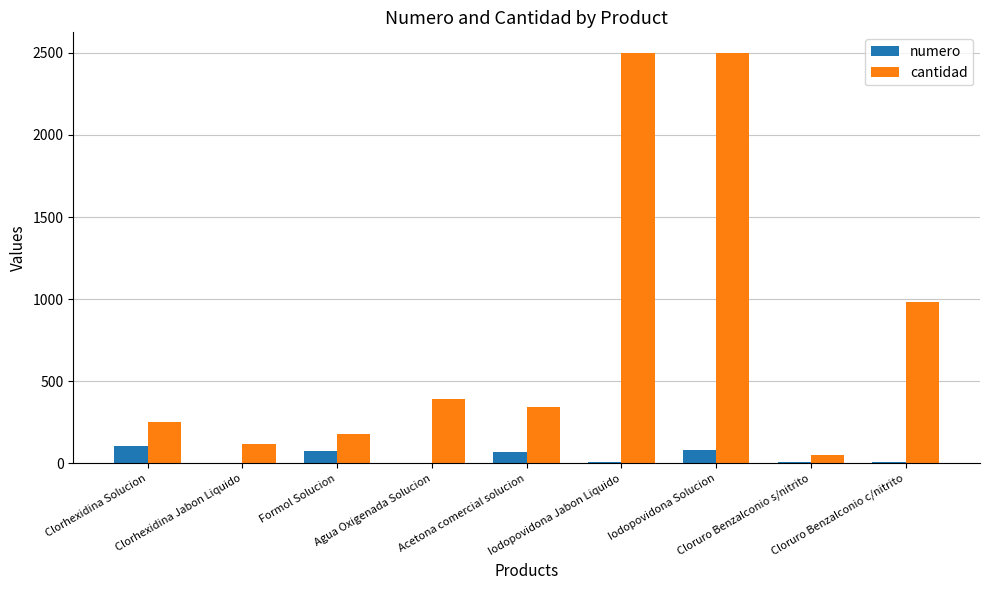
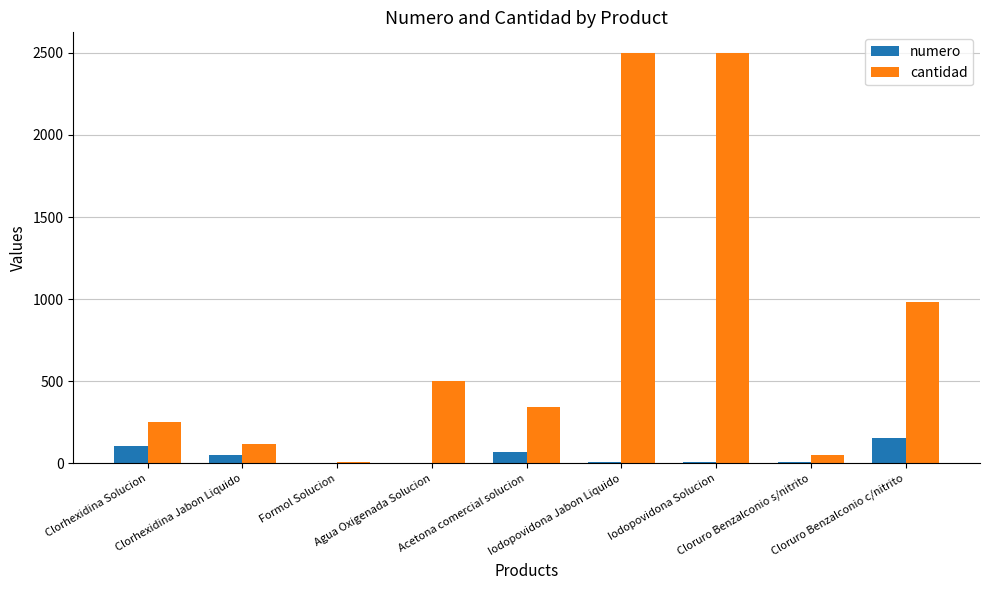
  {
    "numero": {
      "Clorhexidina Solucion": 110,
-     "Clorhexidina Jabon Liquido": 0,
-     "Formol Solucion": 70,
+     "Clorhexidina Jabon Liquido": 50,
+     "Formol Solucion": 0,
      "Acetona comercial solucion": 70,
-     "Iodopovidona Solucion": 80,
-     "Cloruro Benzalconio c/nitrito": 10
+     "Iodopovidona Solucion": 10,
+     "Cloruro Benzalconio c/nitrito": 160
    },
    "cantidad": {
      "Clorhexidina Solucion": 250,
      "Clorhexidina Jabon Liquido": 120,
-     "Formol Solucion": 180,
-     "Agua Oxigenada Solucion": 390,
+     "Formol Solucion": 10,
+     "Agua Oxigenada Solucion": 500,
      "Acetona comercial solucion": 340,
      "Iodopovidona Jabon Liquido": 2500,
      "Iodopovidona Solucion": 2500,
      "Cloruro Benzalconio s/nitrito": 50,
      "Cloruro Benzalconio c/nitrito": 980
    }
  }
